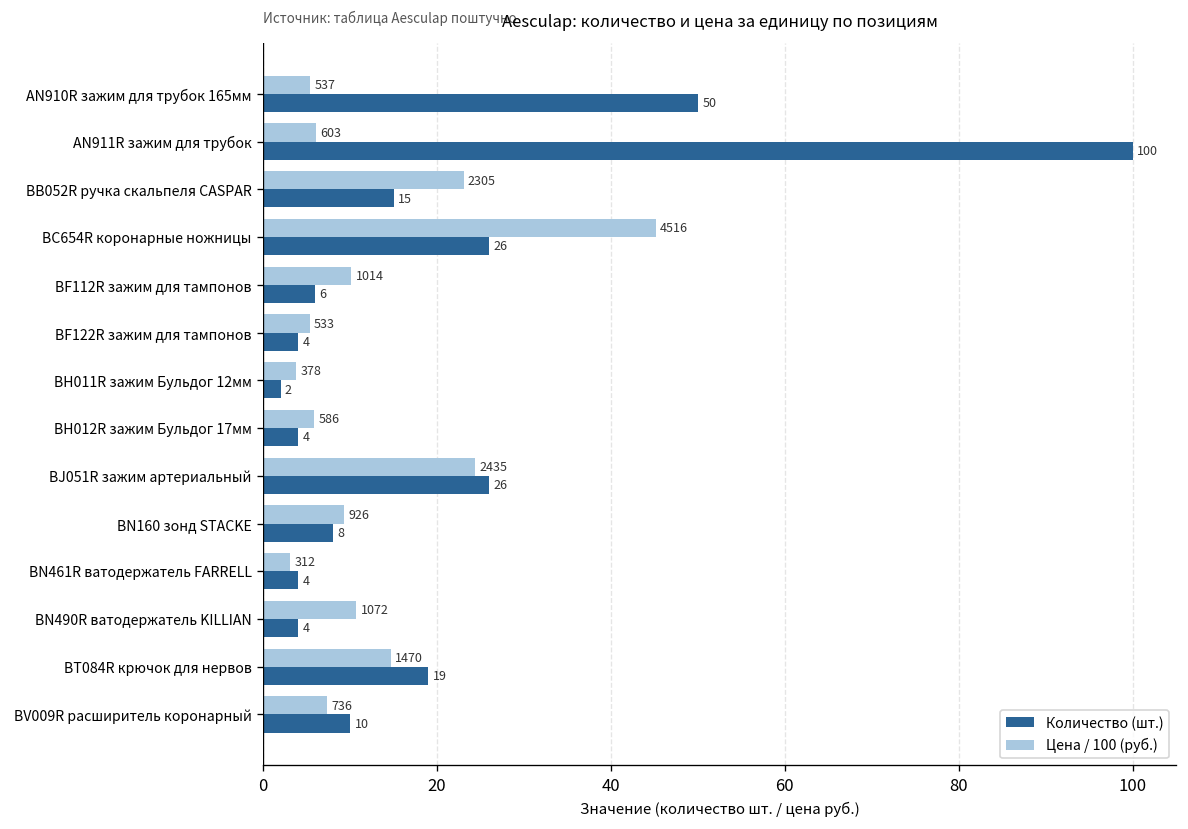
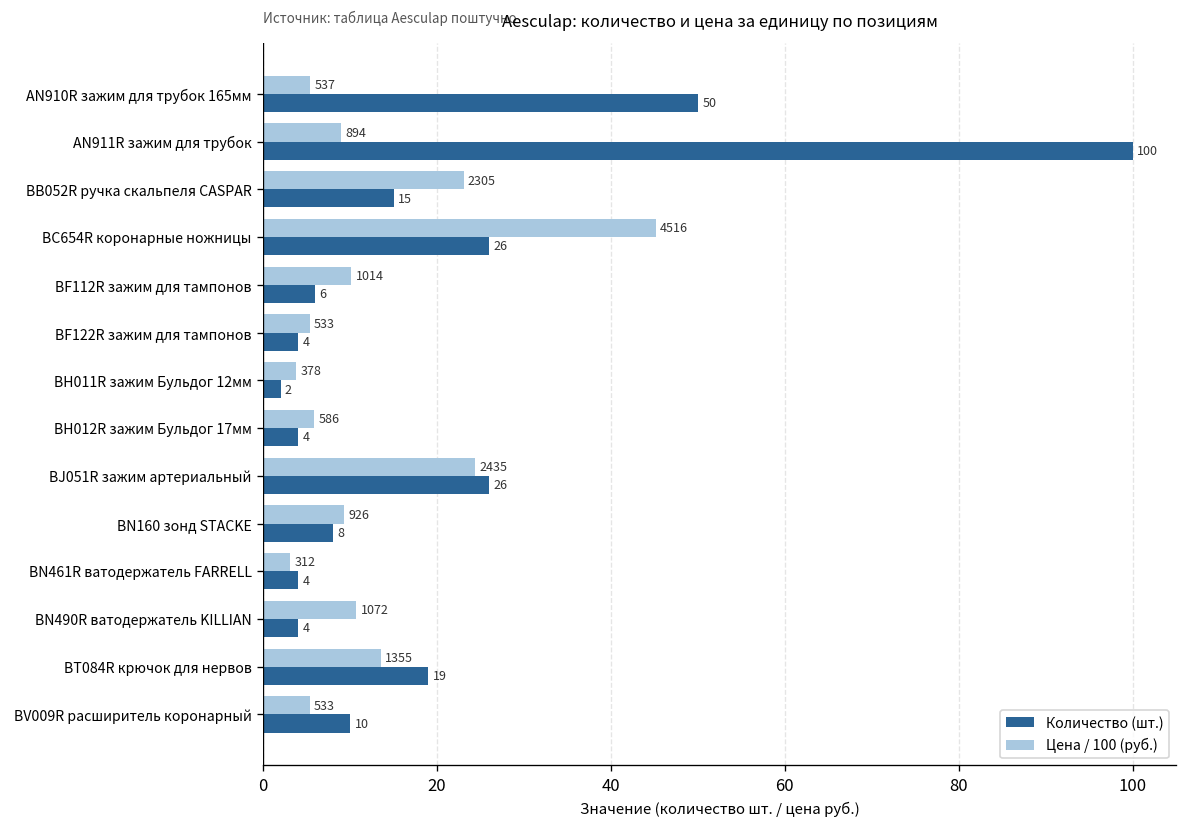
  {
    "Количество (шт.)": {
      "AN910R зажим для трубок 165мм": 50,
      "AN911R зажим для трубок": 100,
      "BB052R ручка скальпеля CASPAR": 15,
      "BC654R коронарные ножницы": 26,
      "BF112R зажим для тампонов": 6,
      "BF122R зажим для тампонов": 4,
      "BH011R зажим Бульдог 12мм": 2,
      "BH012R зажим Бульдог 17мм": 4,
      "BJ051R зажим артериальный": 26,
      "BN160 зонд STACKE": 8,
      "BN461R ватодержатель FARRELL": 4,
      "BN490R ватодержатель KILLIAN": 4,
      "BT084R крючок для нервов": 19,
      "BV009R расширитель коронарный": 10
    },
    "Цена / 100 (руб.)": {
-     "AN911R зажим для трубок": 603,
-     "BT084R крючок для нервов": 1470,
-     "BV009R расширитель коронарный": 736
+     "AN911R зажим для трубок": 894,
+     "BT084R крючок для нервов": 1355,
+     "BV009R расширитель коронарный": 533
    }
  }
